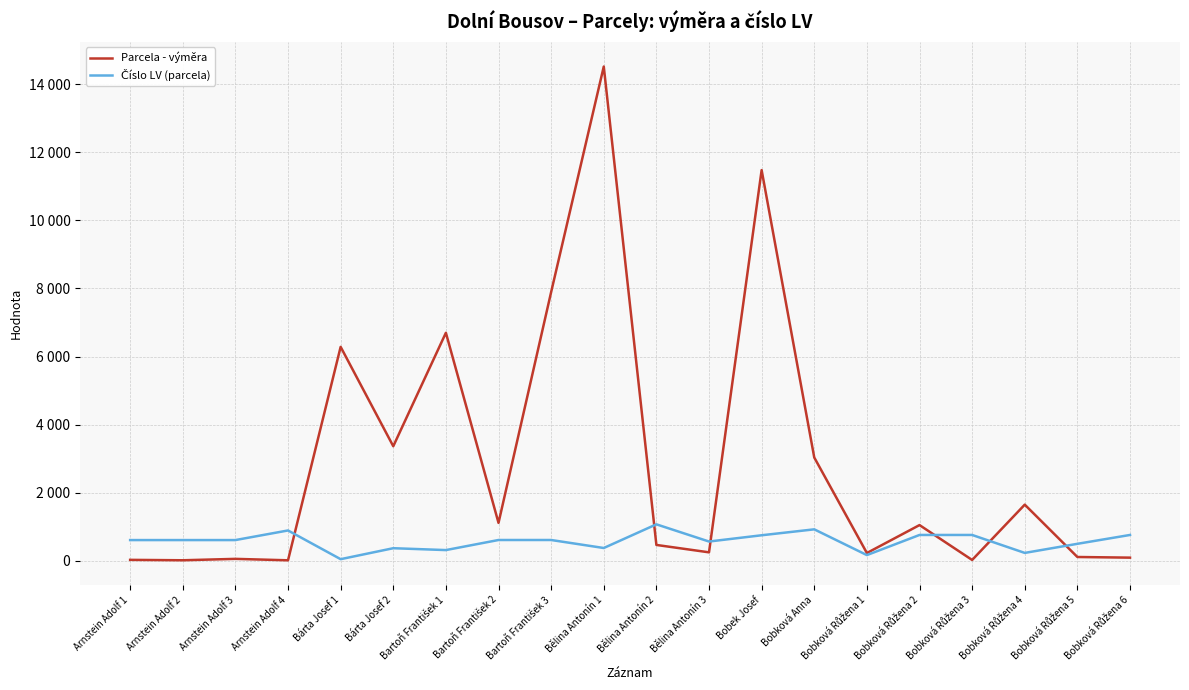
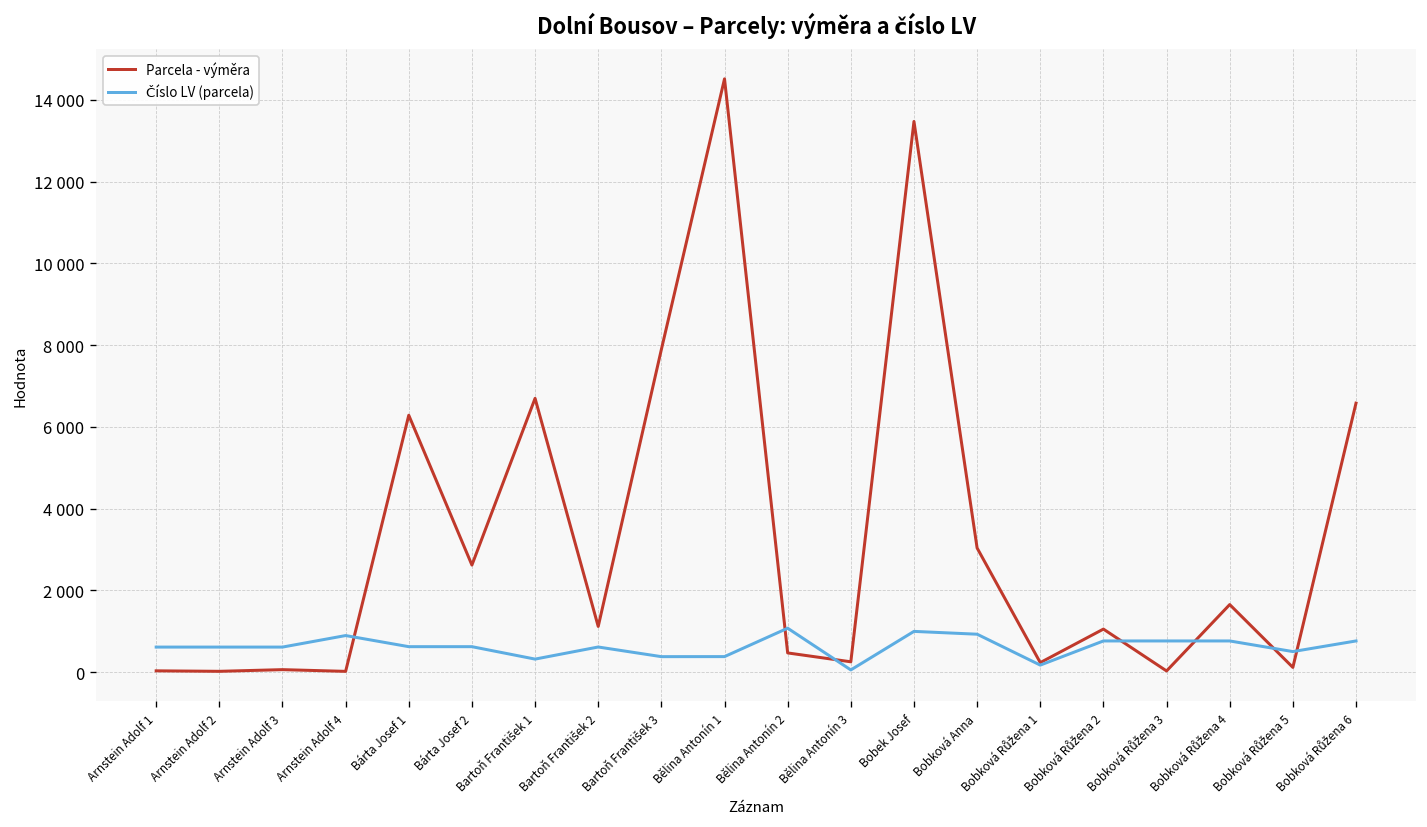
  {
    "Parcela - výměra": {
      "Arnstein Adolf 1": 0,
      "Arnstein Adolf 2": 0,
      "Arnstein Adolf 3": 100,
      "Arnstein Adolf 4": 0,
      "Bárta Josef 1": 6300,
-     "Bárta Josef 2": 3400,
+     "Bárta Josef 2": 2600,
      "Bartoň František 1": 6700,
      "Bartoň František 2": 1100,
      "Bartoň František 3": 7900,
      "Bělina Antonín 1": 14500,
      "Bělina Antonín 2": 500,
      "Bělina Antonín 3": 300,
-     "Bobek Josef": 11500,
+     "Bobek Josef": 13500,
      "Bobková Anna": 3000,
      "Bobková Růžena 2": 1100,
      "Bobková Růžena 3": 0,
      "Bobková Růžena 4": 1700,
      "Bobková Růžena 5": 100,
-     "Bobková Růžena 6": 100
+     "Bobková Růžena 6": 6600
    },
    "Číslo LV (parcela)": {
      "Arnstein Adolf 1": 600,
      "Arnstein Adolf 2": 600,
      "Arnstein Adolf 3": 600,
      "Arnstein Adolf 4": 900,
-     "Bárta Josef 1": 100,
-     "Bárta Josef 2": 400,
+     "Bárta Josef 1": 600,
+     "Bárta Josef 2": 600,
      "Bartoň František 1": 300,
      "Bartoň František 2": 600,
-     "Bartoň František 3": 600,
+     "Bartoň František 3": 400,
      "Bělina Antonín 1": 400,
      "Bělina Antonín 2": 1100,
-     "Bělina Antonín 3": 600,
-     "Bobek Josef": 800,
+     "Bělina Antonín 3": 100,
+     "Bobek Josef": 1000,
      "Bobková Anna": 900,
      "Bobková Růžena 2": 800,
      "Bobková Růžena 3": 800,
-     "Bobková Růžena 4": 200,
+     "Bobková Růžena 4": 800,
      "Bobková Růžena 5": 500,
      "Bobková Růžena 6": 800
    }
  }
